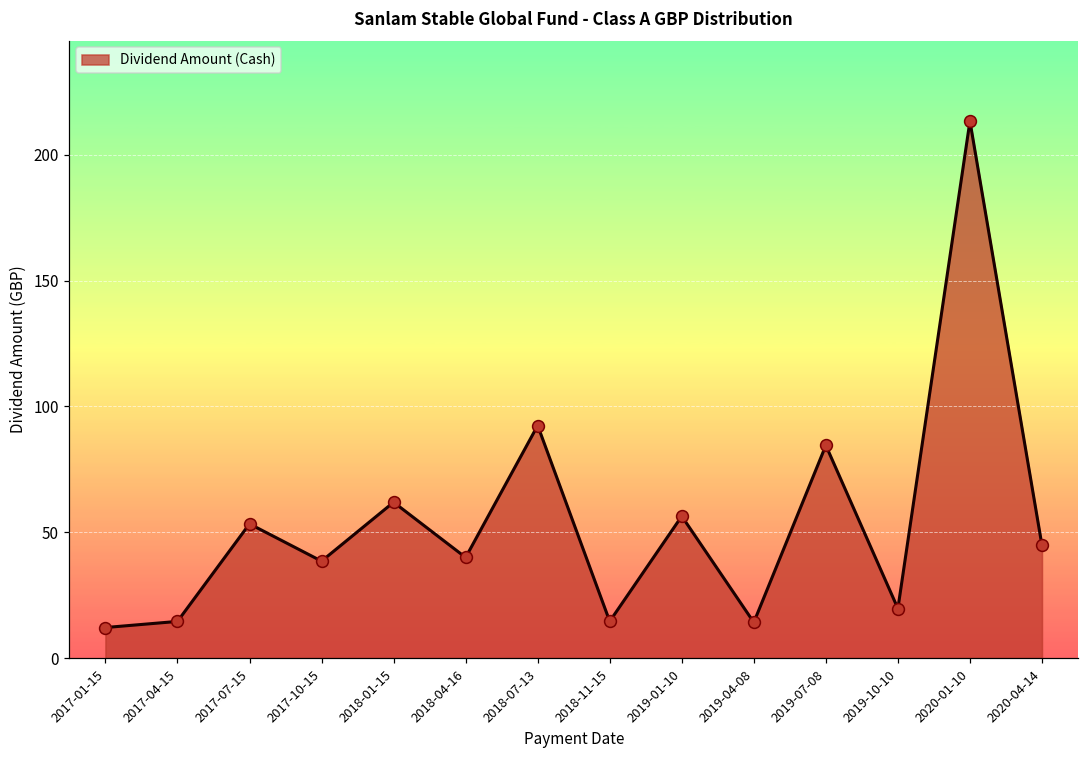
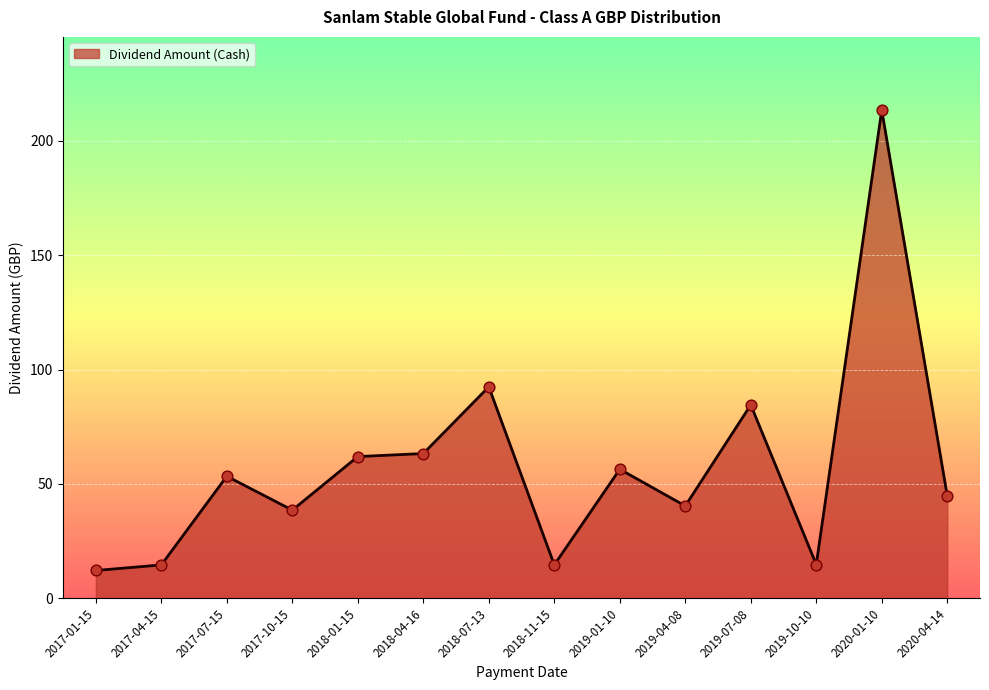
  {
    "2017-01-15": 12,
    "2017-04-15": 15,
    "2017-07-15": 53,
    "2017-10-15": 39,
    "2018-01-15": 62,
-   "2018-04-16": 40,
+   "2018-04-16": 63,
    "2018-07-13": 92,
    "2018-11-15": 15,
    "2019-01-10": 56,
-   "2019-04-08": 14,
+   "2019-04-08": 40,
    "2019-07-08": 85,
-   "2019-10-10": 20,
+   "2019-10-10": 15,
    "2020-01-10": 213,
    "2020-04-14": 45
  }
